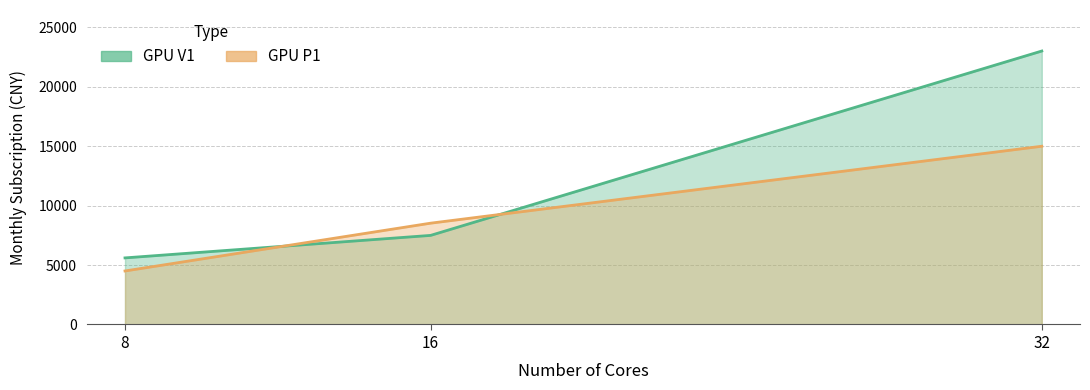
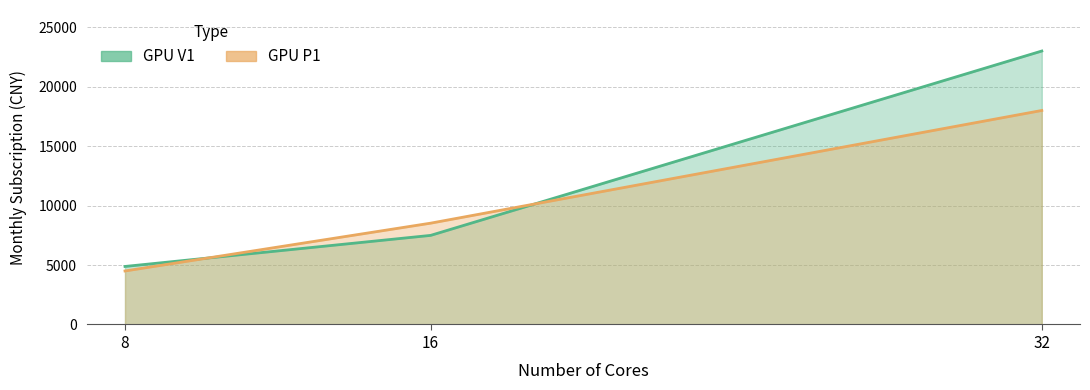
  {
    "GPU V1": {
-     "8": 5600,
+     "8": 4900,
      "16": 7500,
      "32": 23000
    },
    "GPU P1": {
      "8": 4500,
      "16": 8500,
-     "32": 15000
+     "32": 18000
    }
  }
